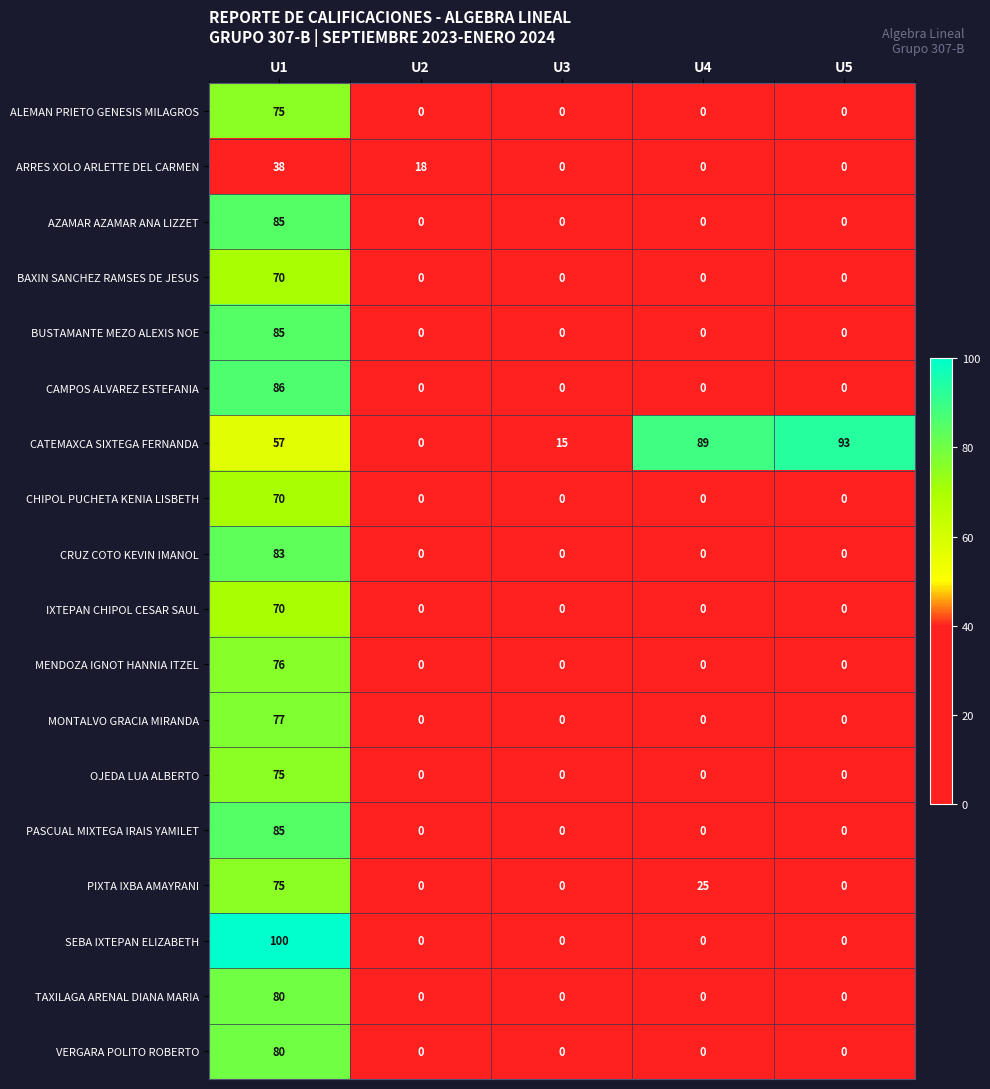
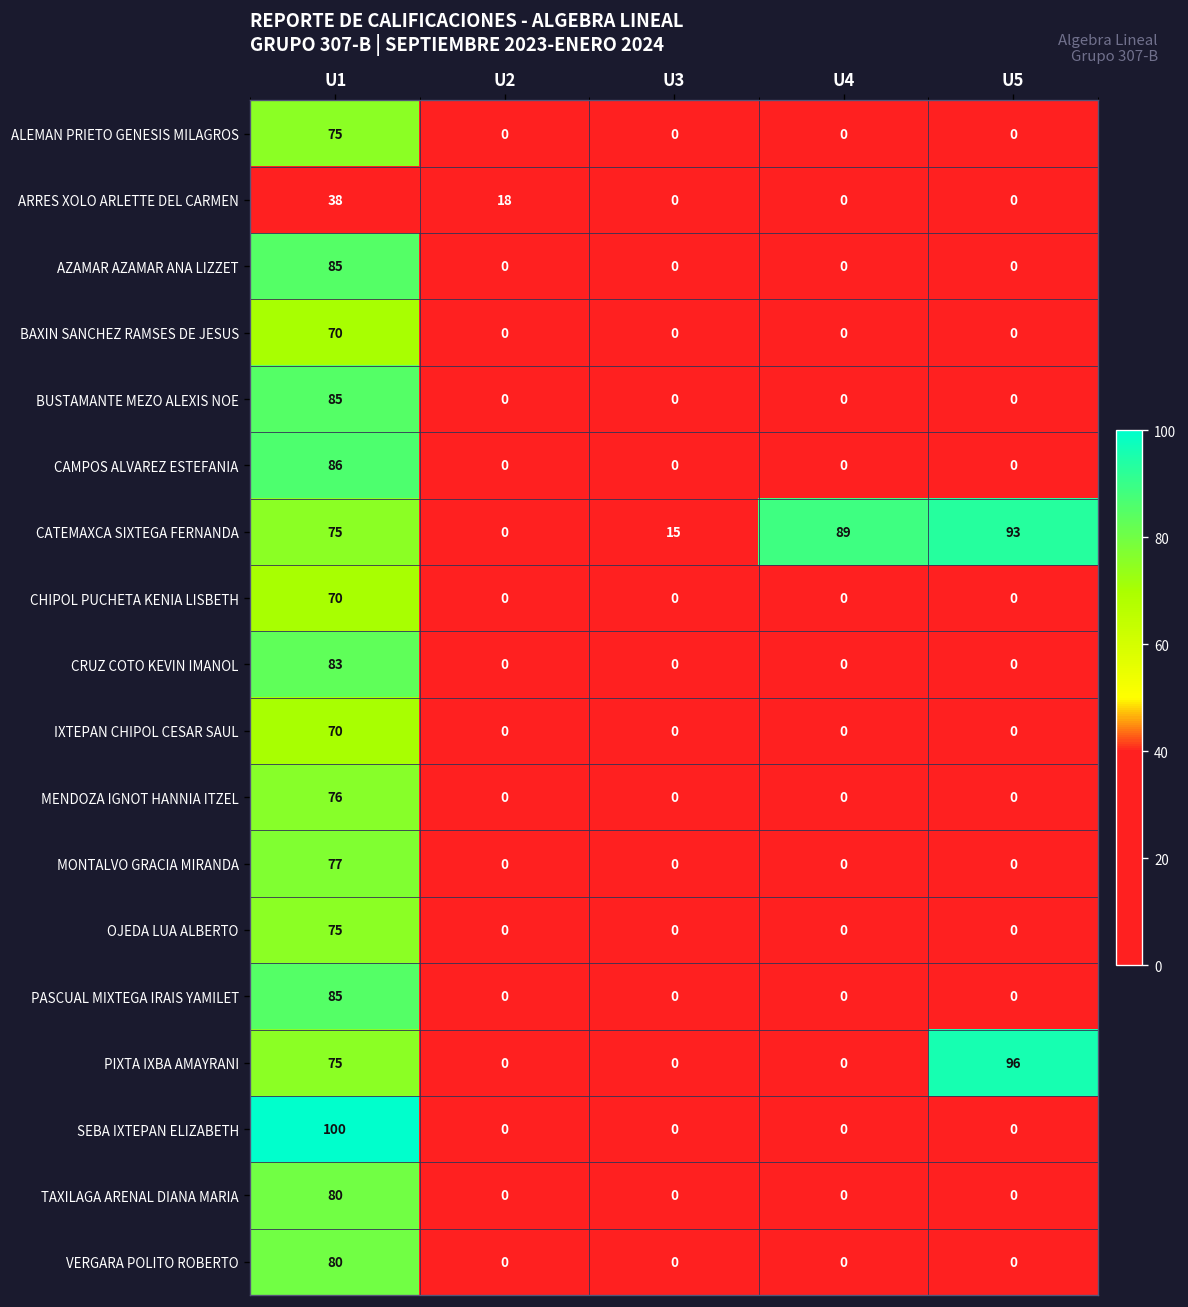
  {
    "ALEMAN PRIETO GENESIS MILAGROS": {
      "U1": 75,
      "U2": 0,
      "U3": 0,
      "U4": 0,
      "U5": 0
    },
    "ARRES XOLO ARLETTE DEL CARMEN": {
      "U1": 38,
      "U2": 18,
      "U3": 0,
      "U4": 0,
      "U5": 0
    },
    "AZAMAR AZAMAR ANA LIZZET": {
      "U1": 85,
      "U2": 0,
      "U3": 0,
      "U4": 0,
      "U5": 0
    },
    "BAXIN SANCHEZ RAMSES DE JESUS": {
      "U1": 70,
      "U2": 0,
      "U3": 0,
      "U4": 0,
      "U5": 0
    },
    "BUSTAMANTE MEZO ALEXIS NOE": {
      "U1": 85,
      "U2": 0,
      "U3": 0,
      "U4": 0,
      "U5": 0
    },
    "CAMPOS ALVAREZ ESTEFANIA": {
      "U1": 86,
      "U2": 0,
      "U3": 0,
      "U4": 0,
      "U5": 0
    },
    "CATEMAXCA SIXTEGA FERNANDA": {
-     "U1": 57,
+     "U1": 75,
      "U2": 0,
      "U3": 15,
      "U4": 89,
      "U5": 93
    },
    "CHIPOL PUCHETA KENIA LISBETH": {
      "U1": 70,
      "U2": 0,
      "U3": 0,
      "U4": 0,
      "U5": 0
    },
    "CRUZ COTO KEVIN IMANOL": {
      "U1": 83,
      "U2": 0,
      "U3": 0,
      "U4": 0,
      "U5": 0
    },
    "IXTEPAN CHIPOL CESAR SAUL": {
      "U1": 70,
      "U2": 0,
      "U3": 0,
      "U4": 0,
      "U5": 0
    },
    "MENDOZA IGNOT HANNIA ITZEL": {
      "U1": 76,
      "U2": 0,
      "U3": 0,
      "U4": 0,
      "U5": 0
    },
    "MONTALVO GRACIA MIRANDA": {
      "U1": 77,
      "U2": 0,
      "U3": 0,
      "U4": 0,
      "U5": 0
    },
    "OJEDA LUA ALBERTO": {
      "U1": 75,
      "U2": 0,
      "U3": 0,
      "U4": 0,
      "U5": 0
    },
    "PASCUAL MIXTEGA IRAIS YAMILET": {
      "U1": 85,
      "U2": 0,
      "U3": 0,
      "U4": 0,
      "U5": 0
    },
    "PIXTA IXBA AMAYRANI": {
      "U1": 75,
      "U2": 0,
      "U3": 0,
-     "U4": 25,
-     "U5": 0
+     "U4": 0,
+     "U5": 96
    },
    "SEBA IXTEPAN ELIZABETH": {
      "U1": 100,
      "U2": 0,
      "U3": 0,
      "U4": 0,
      "U5": 0
    },
    "TAXILAGA ARENAL DIANA MARIA": {
      "U1": 80,
      "U2": 0,
      "U3": 0,
      "U4": 0,
      "U5": 0
    },
    "VERGARA POLITO ROBERTO": {
      "U1": 80,
      "U2": 0,
      "U3": 0,
      "U4": 0,
      "U5": 0
    }
  }
